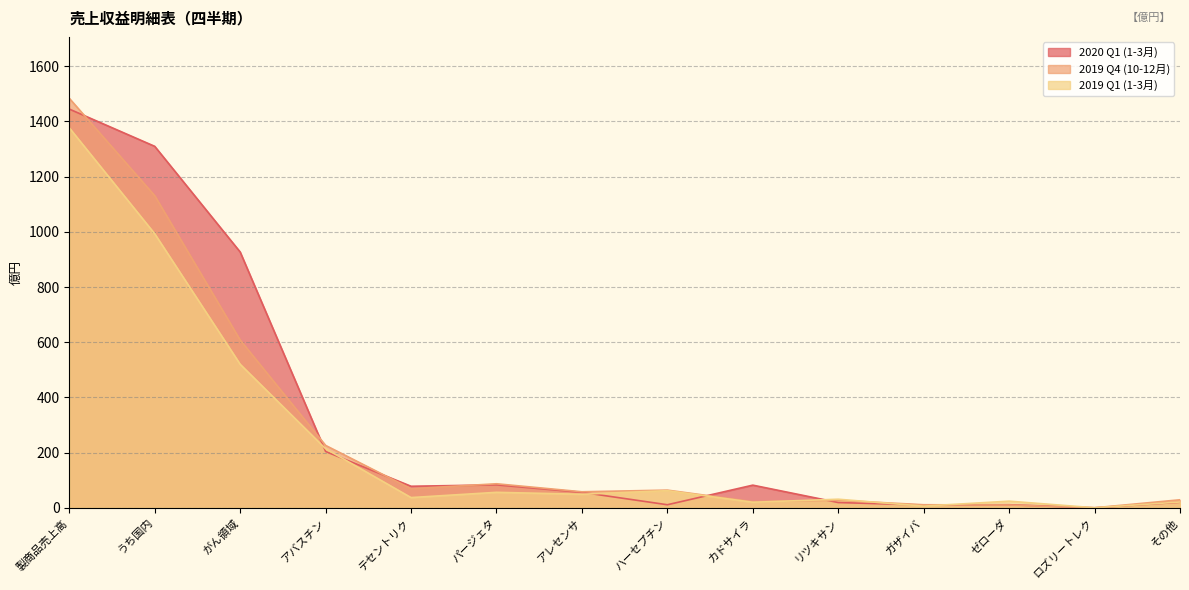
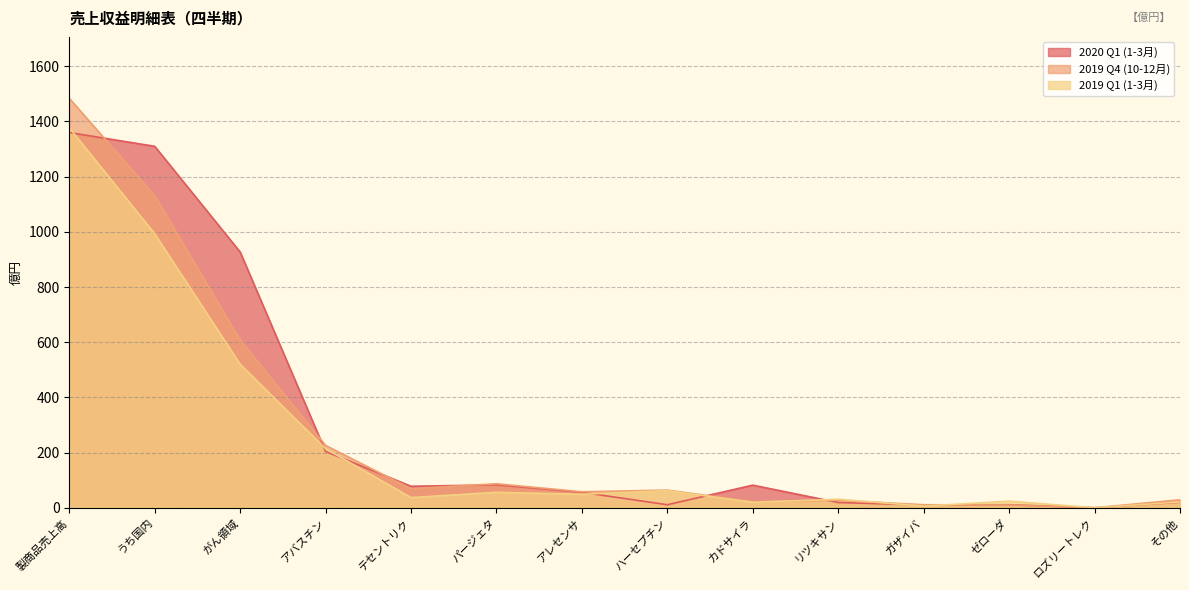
  {
    "2020 Q1 (1-3月)": {
-     "製商品売上高": 1450,
+     "製商品売上高": 1360,
      "うち国内": 1310,
      "がん領域": 930,
      "アバスチン": 200,
      "ハーセプチン": 10,
      "カドサイラ": 80
    }
  }
